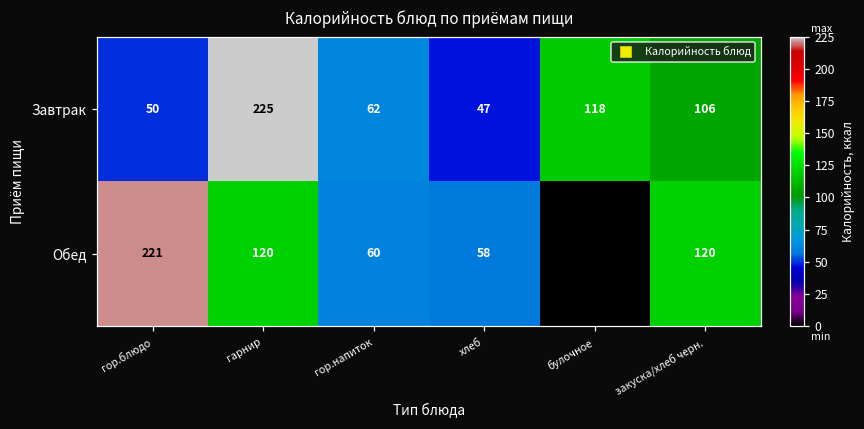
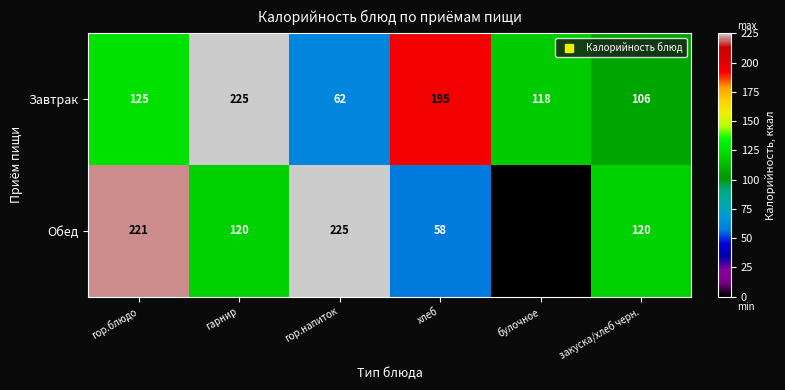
  {
    "Завтрак": {
-     "гор.блюдо": 50,
+     "гор.блюдо": 125,
      "гарнир": 225,
      "гор.напиток": 62,
-     "хлеб": 47,
+     "хлеб": 195,
      "булочное": 118,
      "закуска/хлеб черн.": 106
    },
    "Обед": {
      "гор.блюдо": 221,
      "гарнир": 120,
-     "гор.напиток": 60,
+     "гор.напиток": 225,
      "хлеб": 58,
      "закуска/хлеб черн.": 120
    }
  }
